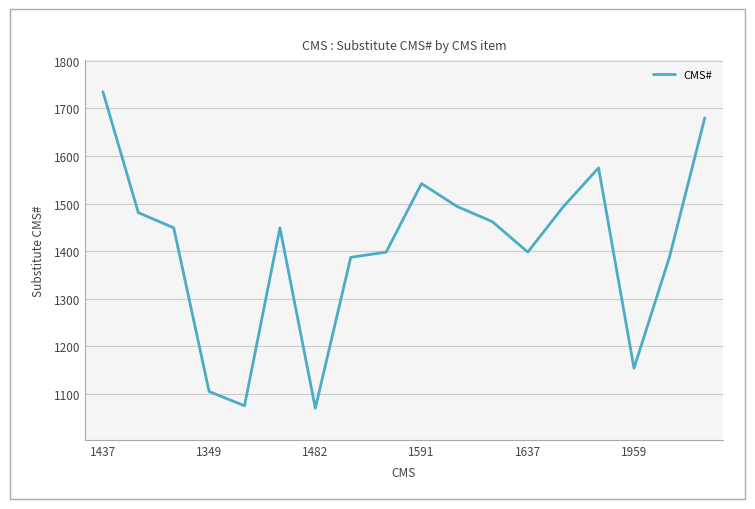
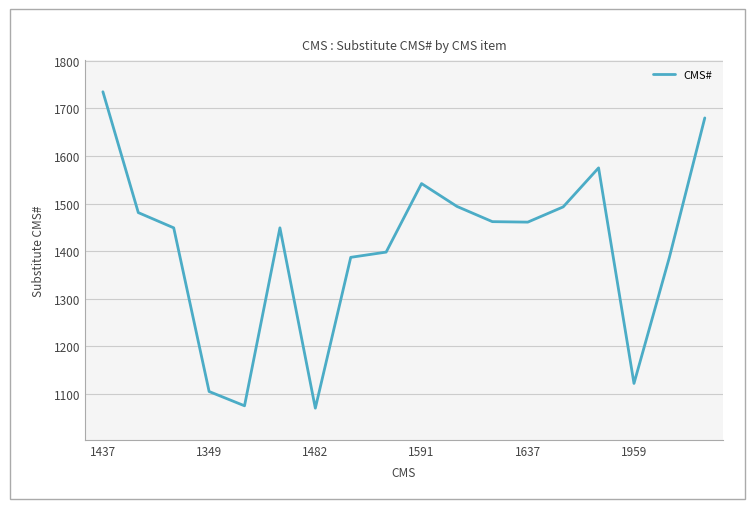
  {
    "1437": 1740,
    "1349": 1110,
    "1482": 1070,
    "1591": 1540,
-   "1637": 1400,
-   "1959": 1150
+   "1637": 1460,
+   "1959": 1120
  }
